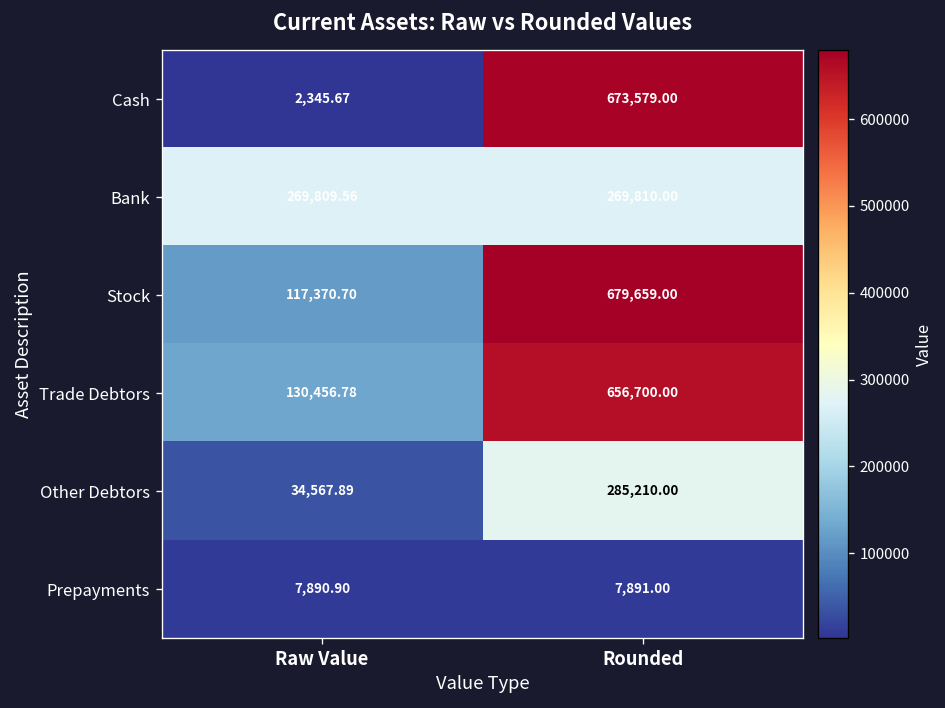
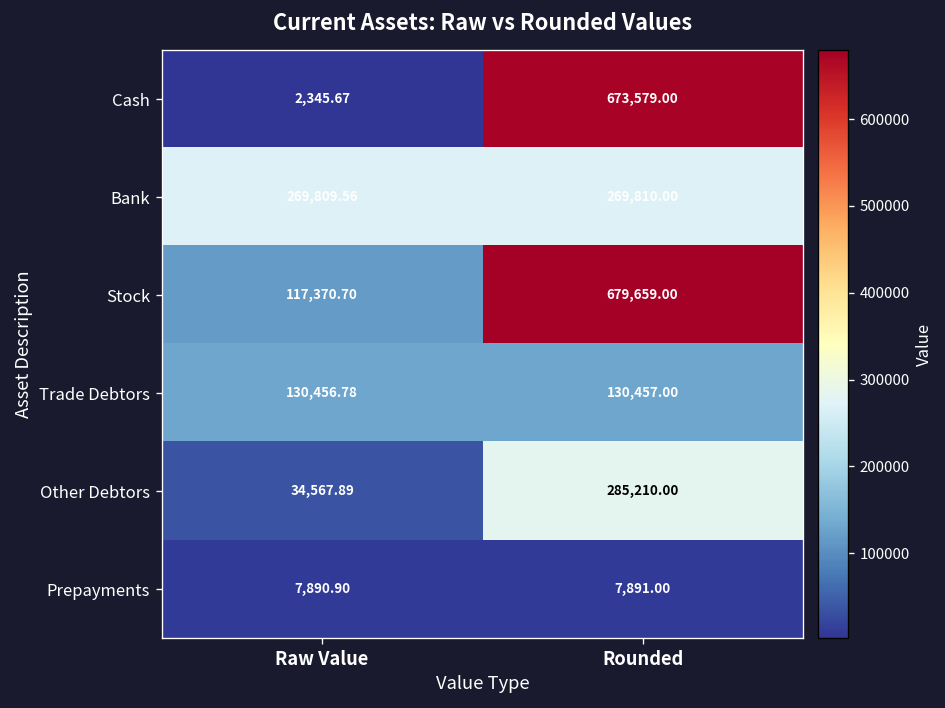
  {
    "Cash": {
      "Raw Value": "2,345.67",
      "Rounded": "673,579.00"
    },
    "Stock": {
      "Raw Value": "117,370.70",
      "Rounded": "679,659.00"
    },
    "Trade Debtors": {
      "Raw Value": "130,456.78",
-     "Rounded": "656,700.00"
+     "Rounded": "130,457.00"
    },
    "Other Debtors": {
      "Raw Value": "34,567.89",
      "Rounded": "285,210.00"
    },
    "Prepayments": {
      "Raw Value": "7,890.90",
      "Rounded": "7,891.00"
    }
  }
